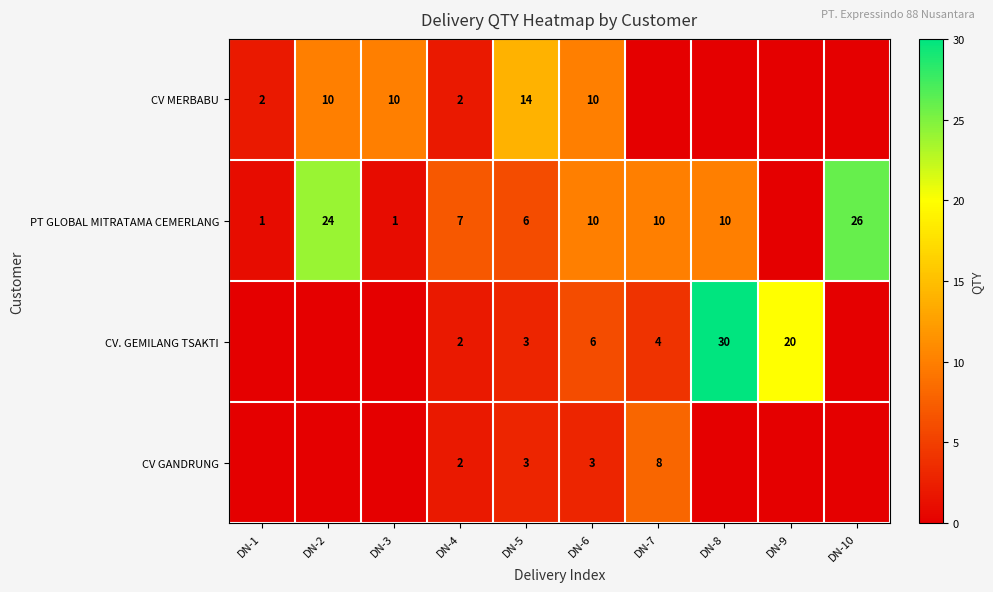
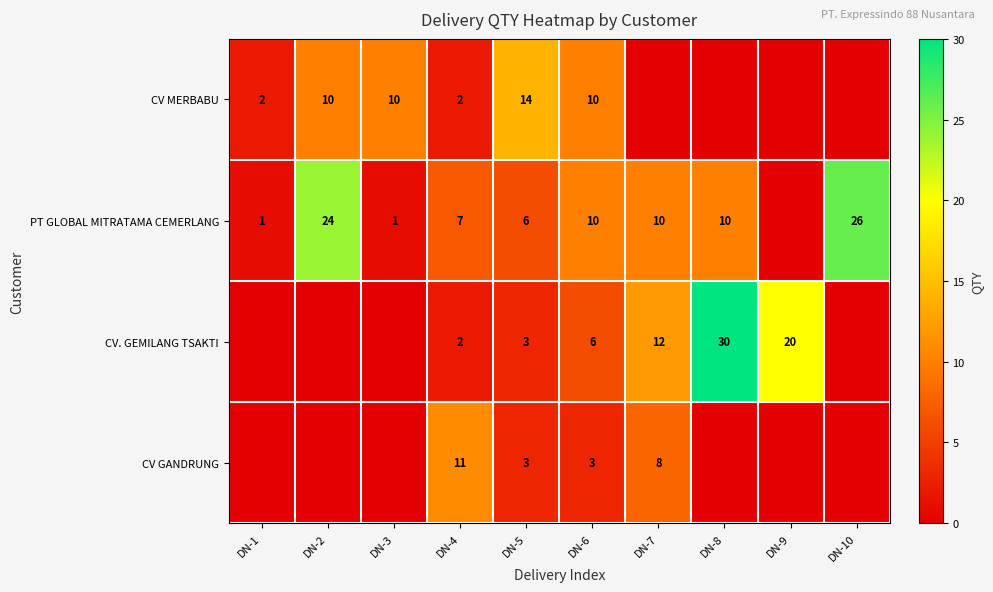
  {
    "CV MERBABU": {
      "DN-1": 2,
      "DN-2": 10,
      "DN-3": 10,
      "DN-4": 2,
      "DN-5": 14,
      "DN-6": 10
    },
    "PT GLOBAL MITRATAMA CEMERLANG": {
      "DN-1": 1,
      "DN-2": 24,
      "DN-3": 1,
      "DN-4": 7,
      "DN-5": 6,
      "DN-6": 10,
      "DN-7": 10,
      "DN-8": 10,
      "DN-10": 26
    },
    "CV. GEMILANG TSAKTI": {
      "DN-4": 2,
      "DN-5": 3,
      "DN-6": 6,
-     "DN-7": 4,
+     "DN-7": 12,
      "DN-8": 30,
      "DN-9": 20
    },
    "CV GANDRUNG": {
-     "DN-4": 2,
+     "DN-4": 11,
      "DN-5": 3,
      "DN-6": 3,
      "DN-7": 8
    }
  }
